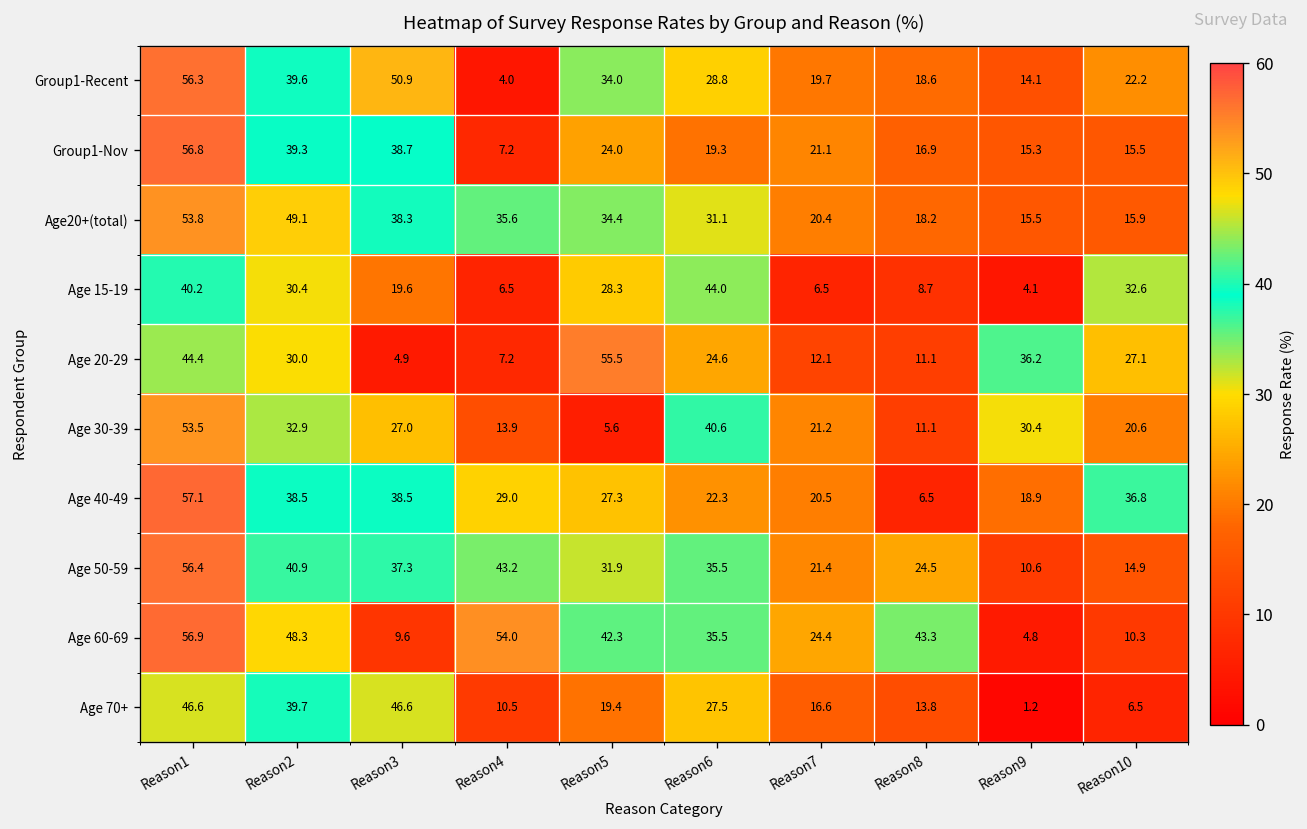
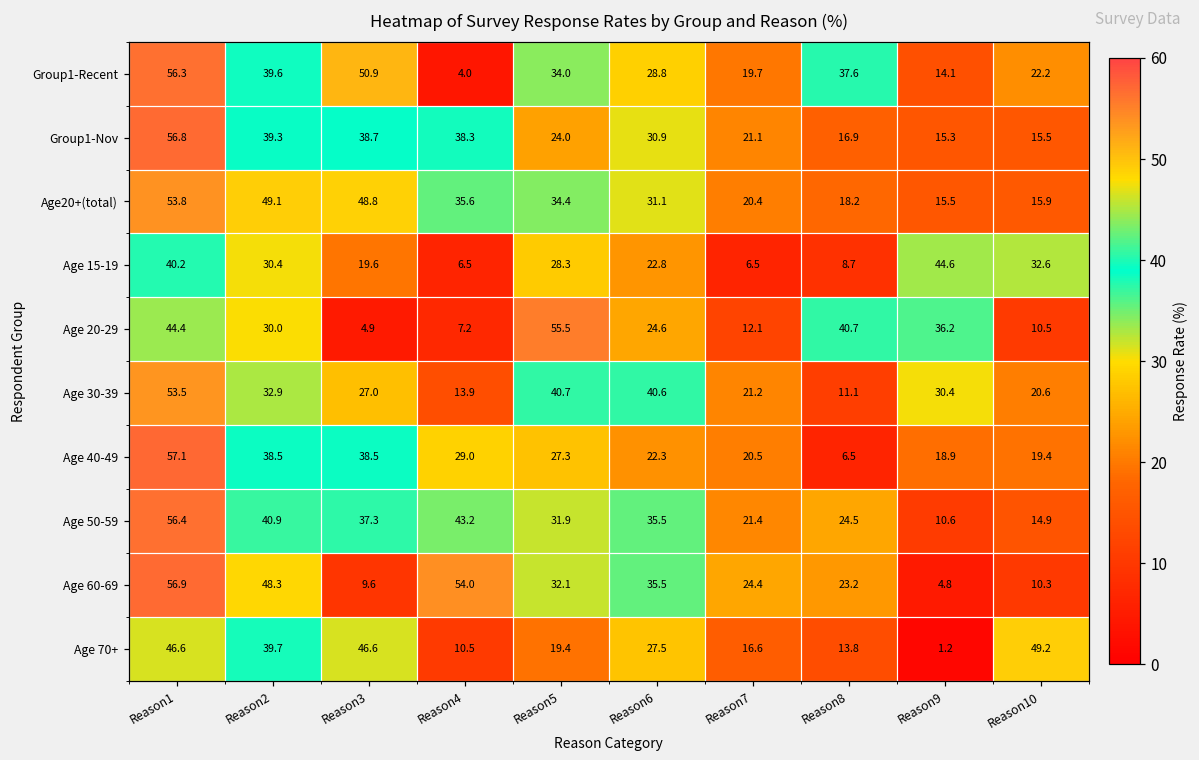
  {
    "Group1-Recent": {
      "Reason1": 56.3,
      "Reason2": 39.6,
      "Reason3": 50.9,
      "Reason4": 4.0,
      "Reason5": 34.0,
      "Reason6": 28.8,
      "Reason7": 19.7,
-     "Reason8": 18.6,
+     "Reason8": 37.6,
      "Reason9": 14.1,
      "Reason10": 22.2
    },
    "Group1-Nov": {
      "Reason1": 56.8,
      "Reason2": 39.3,
      "Reason3": 38.7,
-     "Reason4": 7.2,
+     "Reason4": 38.3,
      "Reason5": 24.0,
-     "Reason6": 19.3,
+     "Reason6": 30.9,
      "Reason7": 21.1,
      "Reason8": 16.9,
      "Reason9": 15.3,
      "Reason10": 15.5
    },
    "Age20+(total)": {
      "Reason1": 53.8,
      "Reason2": 49.1,
-     "Reason3": 38.3,
+     "Reason3": 48.8,
      "Reason4": 35.6,
      "Reason5": 34.4,
      "Reason6": 31.1,
      "Reason7": 20.4,
      "Reason8": 18.2,
      "Reason9": 15.5,
      "Reason10": 15.9
    },
    "Age 15-19": {
      "Reason1": 40.2,
      "Reason2": 30.4,
      "Reason3": 19.6,
      "Reason4": 6.5,
      "Reason5": 28.3,
-     "Reason6": 44.0,
+     "Reason6": 22.8,
      "Reason7": 6.5,
      "Reason8": 8.7,
-     "Reason9": 4.1,
+     "Reason9": 44.6,
      "Reason10": 32.6
    },
    "Age 20-29": {
      "Reason1": 44.4,
      "Reason2": 30.0,
      "Reason3": 4.9,
      "Reason4": 7.2,
      "Reason5": 55.5,
      "Reason6": 24.6,
      "Reason7": 12.1,
-     "Reason8": 11.1,
+     "Reason8": 40.7,
      "Reason9": 36.2,
-     "Reason10": 27.1
+     "Reason10": 10.5
    },
    "Age 30-39": {
      "Reason1": 53.5,
      "Reason2": 32.9,
      "Reason3": 27.0,
      "Reason4": 13.9,
-     "Reason5": 5.6,
+     "Reason5": 40.7,
      "Reason6": 40.6,
      "Reason7": 21.2,
      "Reason8": 11.1,
      "Reason9": 30.4,
      "Reason10": 20.6
    },
    "Age 40-49": {
      "Reason1": 57.1,
      "Reason2": 38.5,
      "Reason3": 38.5,
      "Reason4": 29.0,
      "Reason5": 27.3,
      "Reason6": 22.3,
      "Reason7": 20.5,
      "Reason8": 6.5,
      "Reason9": 18.9,
-     "Reason10": 36.8
+     "Reason10": 19.4
    },
    "Age 50-59": {
      "Reason1": 56.4,
      "Reason2": 40.9,
      "Reason3": 37.3,
      "Reason4": 43.2,
      "Reason5": 31.9,
      "Reason6": 35.5,
      "Reason7": 21.4,
      "Reason8": 24.5,
      "Reason9": 10.6,
      "Reason10": 14.9
    },
    "Age 60-69": {
      "Reason1": 56.9,
      "Reason2": 48.3,
      "Reason3": 9.6,
      "Reason4": 54.0,
-     "Reason5": 42.3,
+     "Reason5": 32.1,
      "Reason6": 35.5,
      "Reason7": 24.4,
-     "Reason8": 43.3,
+     "Reason8": 23.2,
      "Reason9": 4.8,
      "Reason10": 10.3
    },
    "Age 70+": {
      "Reason1": 46.6,
      "Reason2": 39.7,
      "Reason3": 46.6,
      "Reason4": 10.5,
      "Reason5": 19.4,
      "Reason6": 27.5,
      "Reason7": 16.6,
      "Reason8": 13.8,
      "Reason9": 1.2,
-     "Reason10": 6.5
+     "Reason10": 49.2
    }
  }
